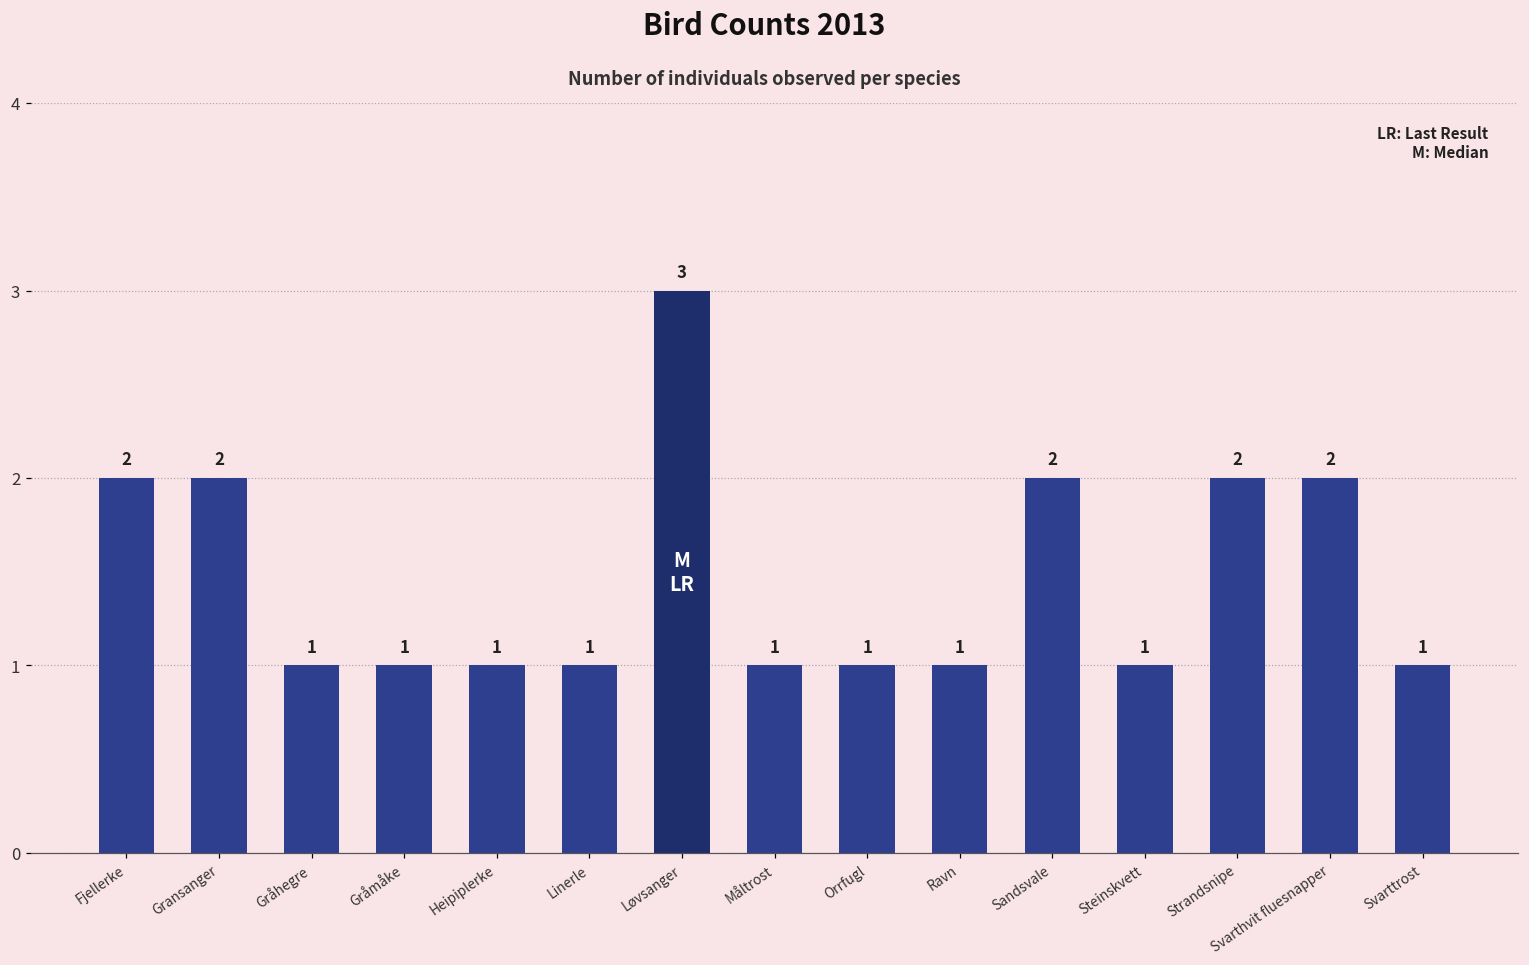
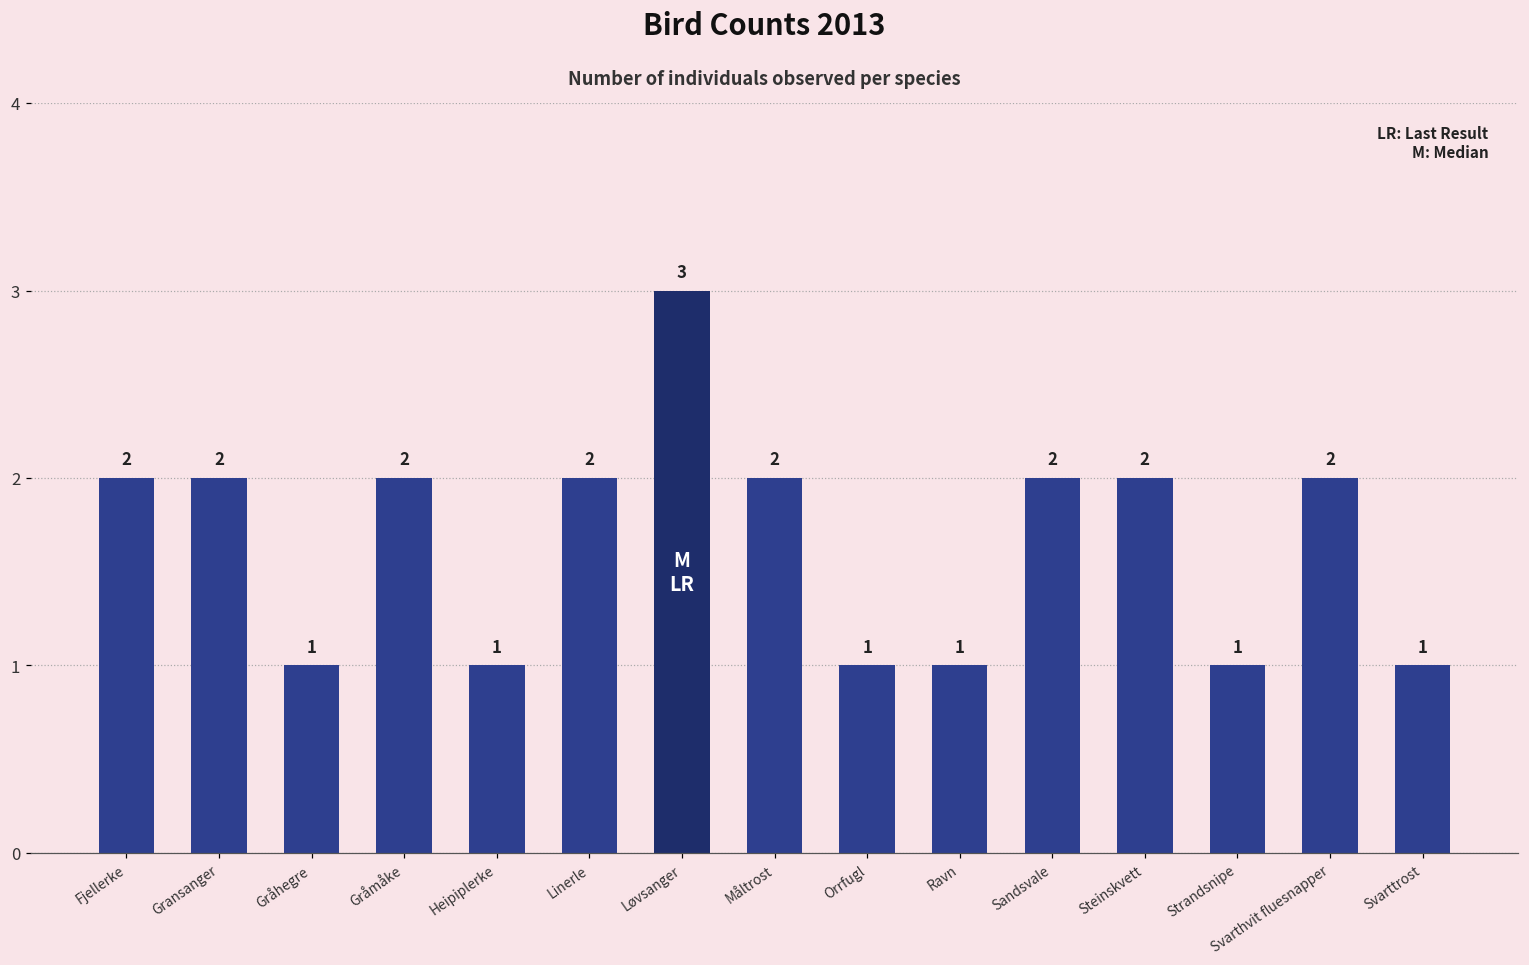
  {
    "Fjellerke": 2,
    "Gransanger": 2,
    "Gråhegre": 1,
-   "Gråmåke": 1,
+   "Gråmåke": 2,
    "Heipiplerke": 1,
-   "Linerle": 1,
+   "Linerle": 2,
    "Løvsanger": 3,
-   "Måltrost": 1,
+   "Måltrost": 2,
    "Orrfugl": 1,
    "Ravn": 1,
    "Sandsvale": 2,
-   "Steinskvett": 1,
-   "Strandsnipe": 2,
+   "Steinskvett": 2,
+   "Strandsnipe": 1,
    "Svarthvit fluesnapper": 2,
    "Svarttrost": 1
  }
